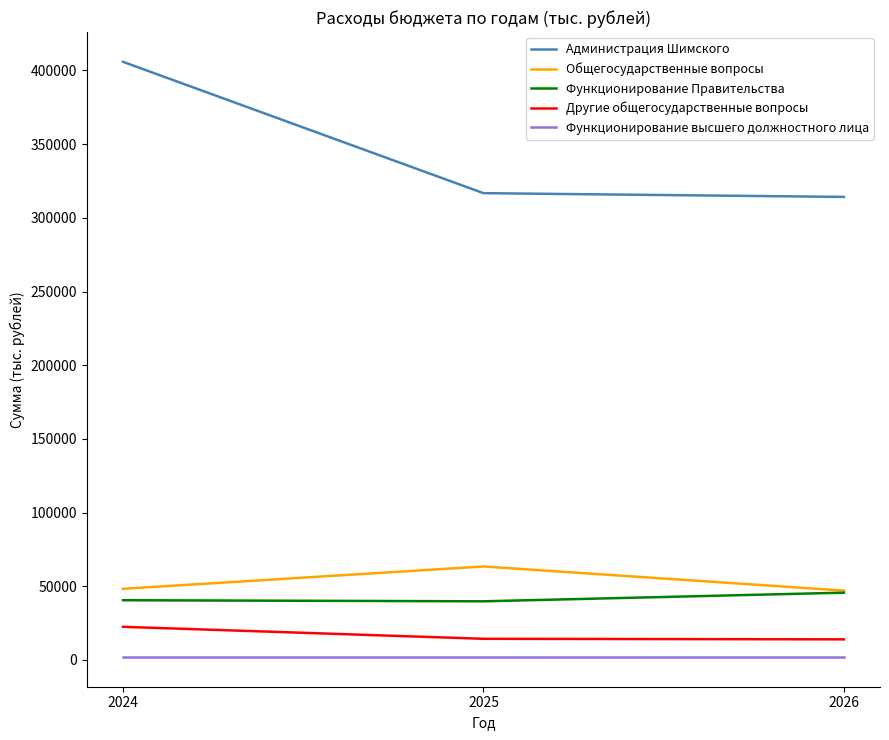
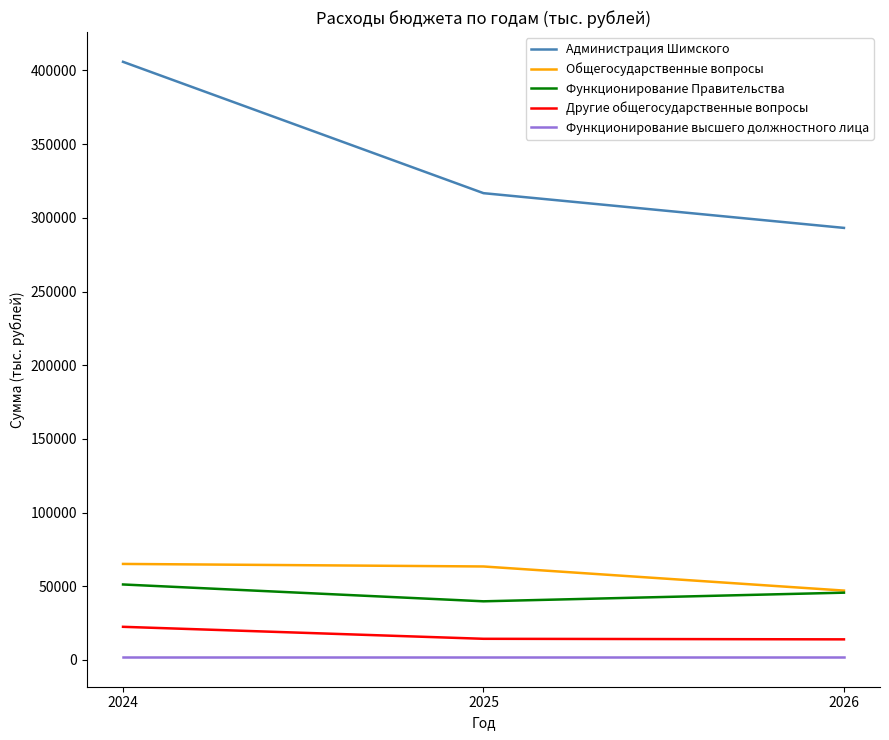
  {
    "Администрация Шимского": {
      "2024": 406000,
      "2025": 317000,
-     "2026": 314000
+     "2026": 293000
    },
    "Общегосударственные вопросы": {
-     "2024": 48000,
+     "2024": 65000,
      "2025": 63000
    },
    "Функционирование Правительства": {
-     "2024": 41000,
+     "2024": 51000,
      "2025": 40000
    },
    "Другие общегосударственные вопросы": {
      "2024": 22000,
      "2025": 14000,
      "2026": 14000
    },
    "Функционирование высшего должностного лица": {
      "2024": 2000,
      "2025": 2000,
      "2026": 2000
    }
  }
